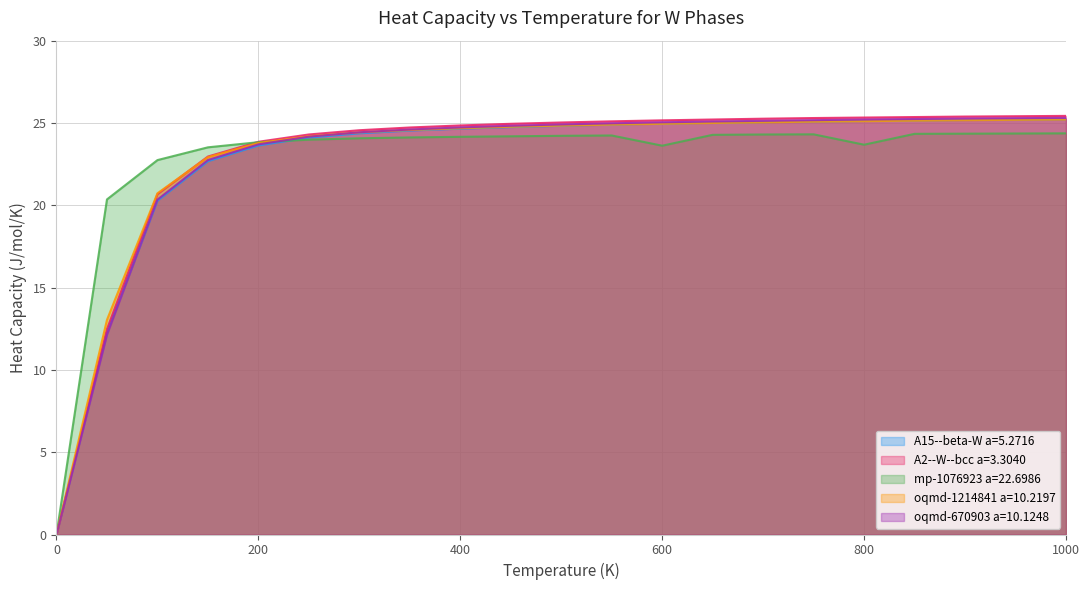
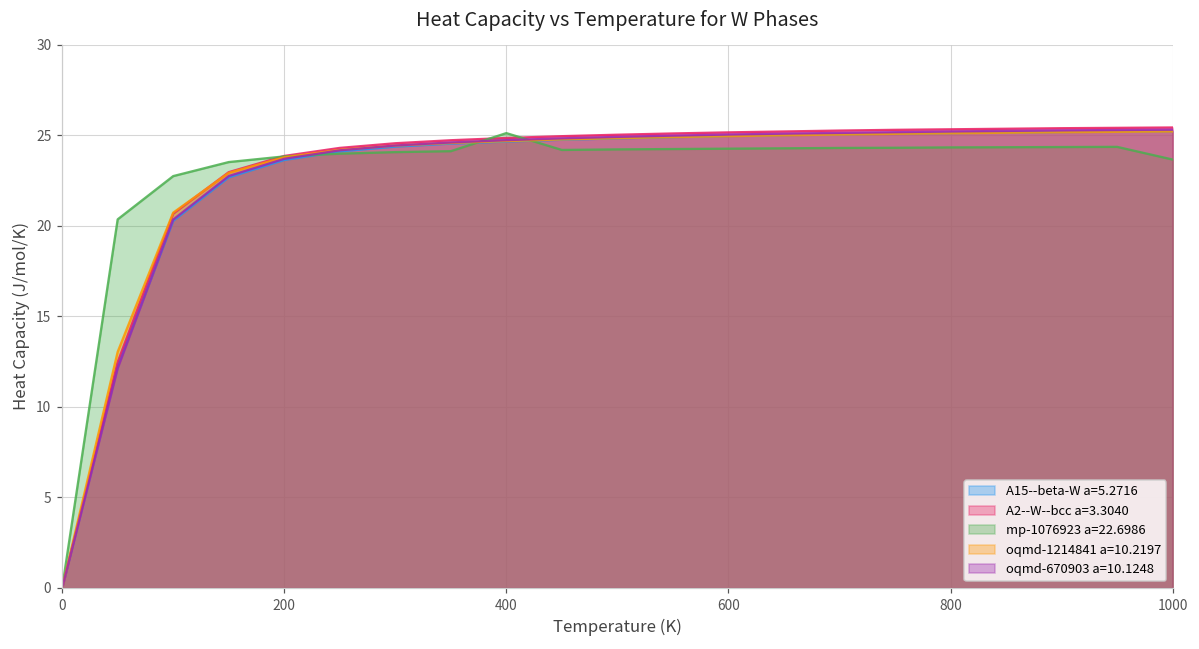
  {
    "mp-1076923 a=22.6986": {
-     "400": 24.2,
-     "600": 23.6,
-     "800": 23.7,
-     "1000": 24.4
+     "400": 25.1,
+     "600": 24.3,
+     "800": 24.3,
+     "1000": 23.7
    }
  }
